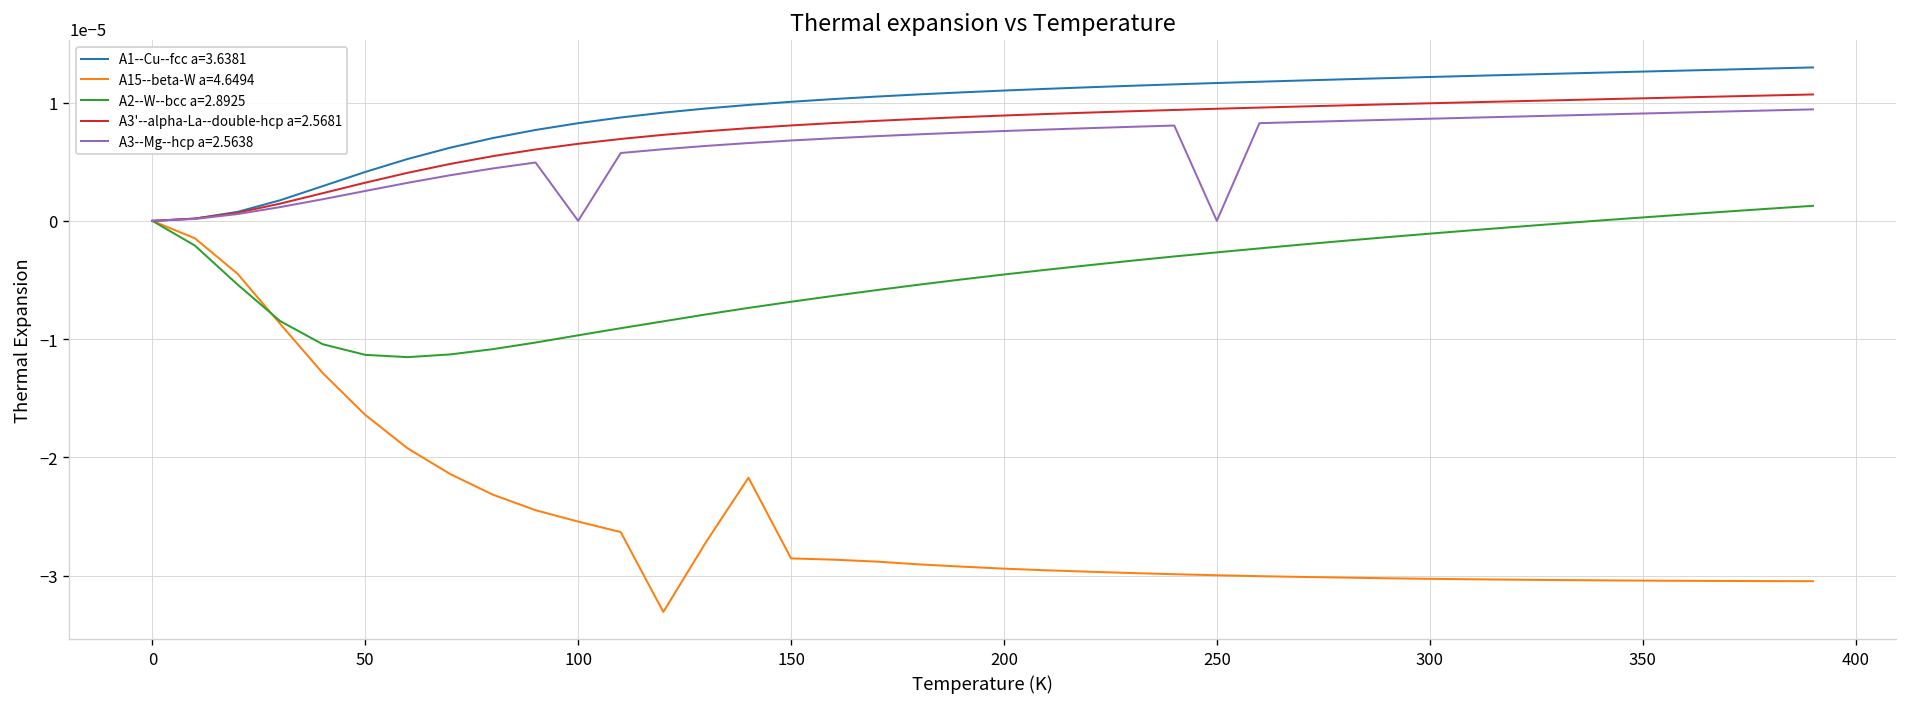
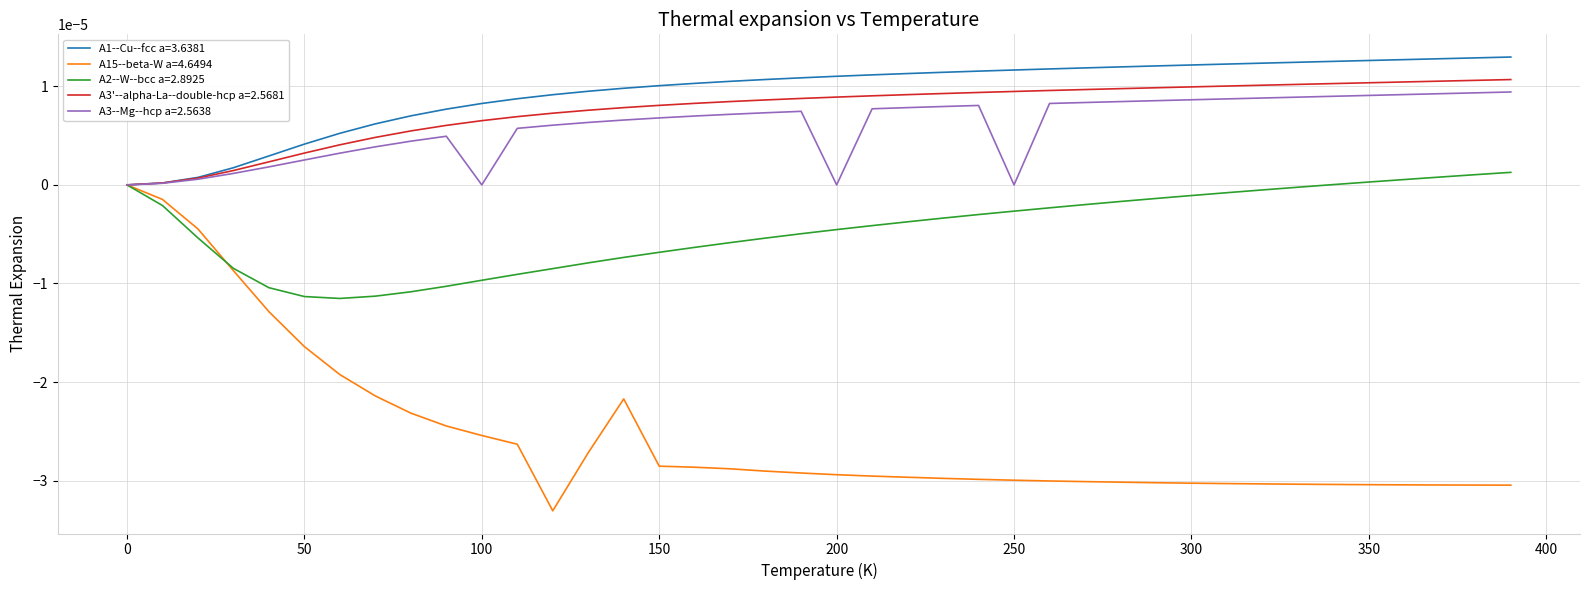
  {
    "A1--Cu--fcc a=3.6381": {
      "50": 0.000004,
      "100": 0.000008,
      "150": 0.00001,
      "200": 0.000011,
      "250": 0.000012,
      "300": 0.000012,
      "350": 0.000013
    },
    "A15--beta-W a=4.6494": {
      "50": -0.000016,
      "100": -0.000025,
      "150": -0.000029,
      "200": -0.000029,
      "250": -0.00003,
      "300": -0.000030,
      "350": -0.000030
    },
    "A2--W--bcc a=2.8925": {
      "50": -0.000011,
      "100": -0.000010,
      "150": -0.000007,
      "200": -0.000005,
      "250": -0.000003,
      "300": -0.000001,
      "350": 0.000000
    },
    "A3'--alpha-La--double-hcp a=2.5681": {
      "50": 0.000003,
      "100": 0.000007,
      "150": 0.000008,
      "200": 0.000009,
      "250": 0.000009,
      "300": 0.00001,
      "350": 0.000010
    },
    "A3--Mg--hcp a=2.5638": {
      "50": 0.000003,
      "100": 0.00000,
      "150": 0.000007,
-     "200": 0.00001,
+     "200": 0.00000,
      "250": 0.00000,
      "300": 0.000009,
      "350": 0.000009
    }
  }
